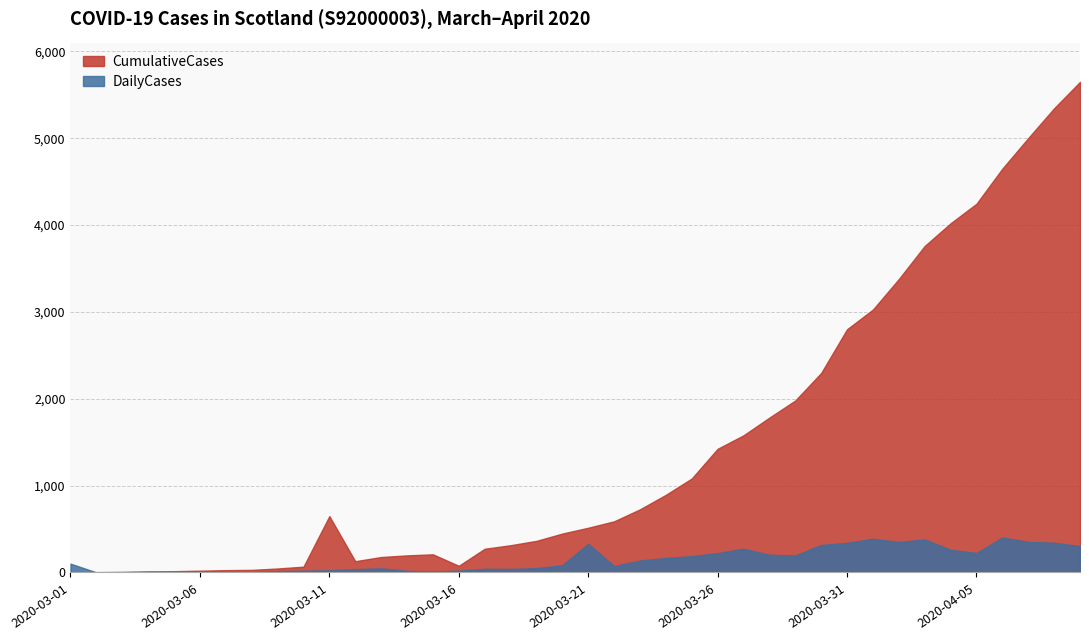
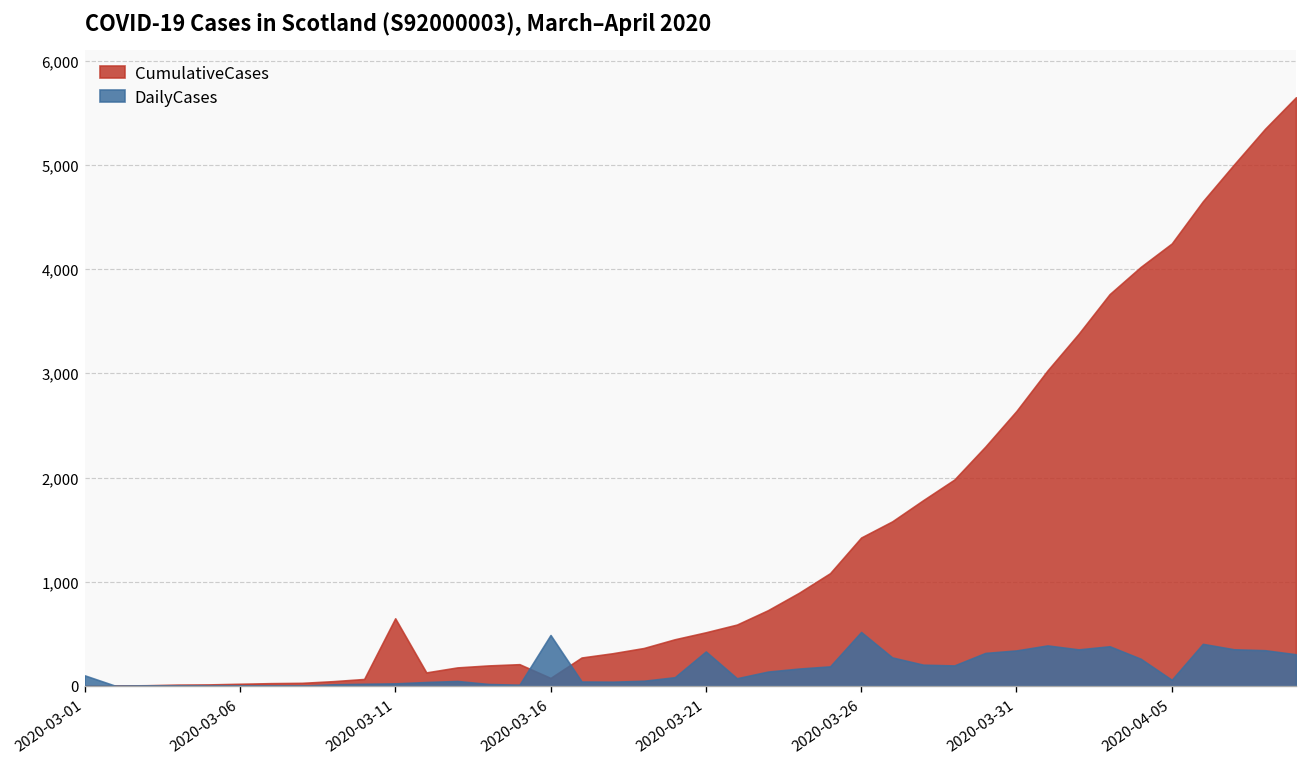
  {
    "CumulativeCases": {
      "2020-03-11": "600",
      "2020-03-16": "100",
      "2020-03-21": "500",
      "2020-03-26": "1,400",
-     "2020-03-31": "2,800",
+     "2020-03-31": "2,600",
      "2020-04-05": "4,200"
    },
    "DailyCases": {
      "2020-03-01": "100",
-     "2020-03-16": "0",
+     "2020-03-16": "500",
      "2020-03-21": "300",
-     "2020-03-26": "200",
+     "2020-03-26": "500",
      "2020-03-31": "300",
-     "2020-04-05": "200"
+     "2020-04-05": "100"
    }
  }
